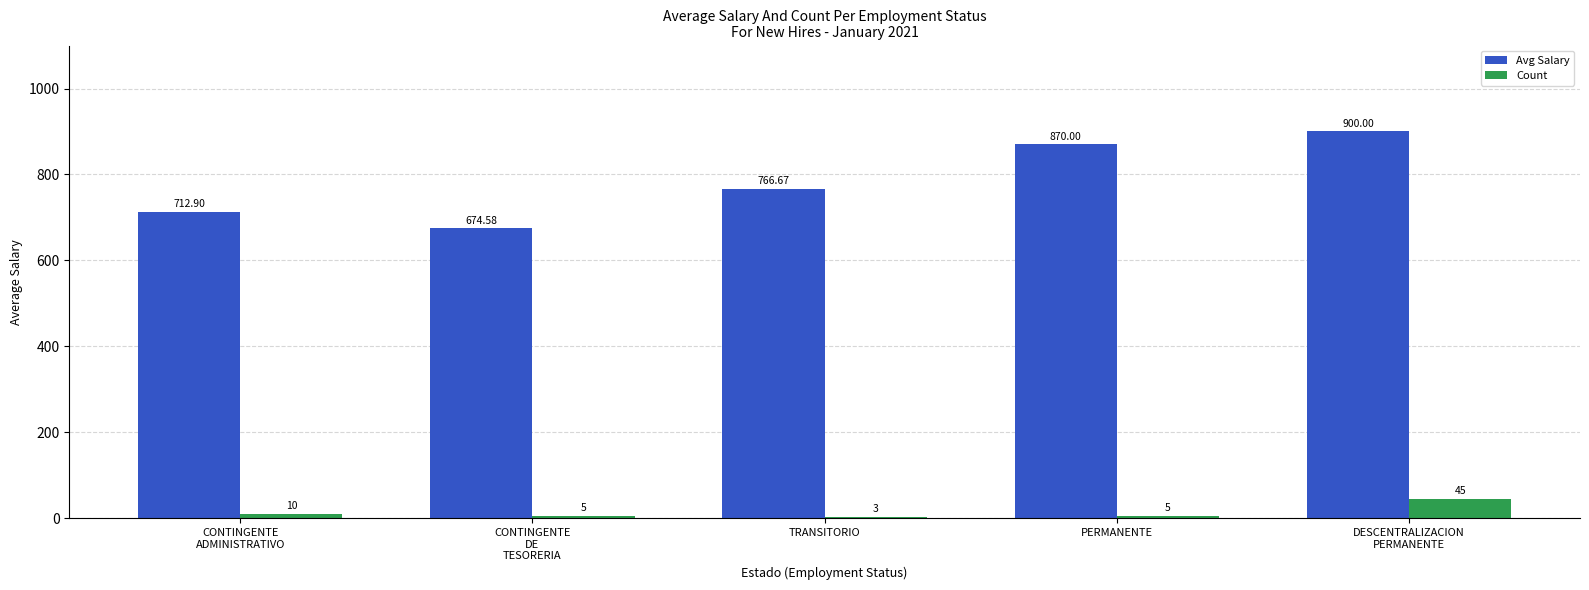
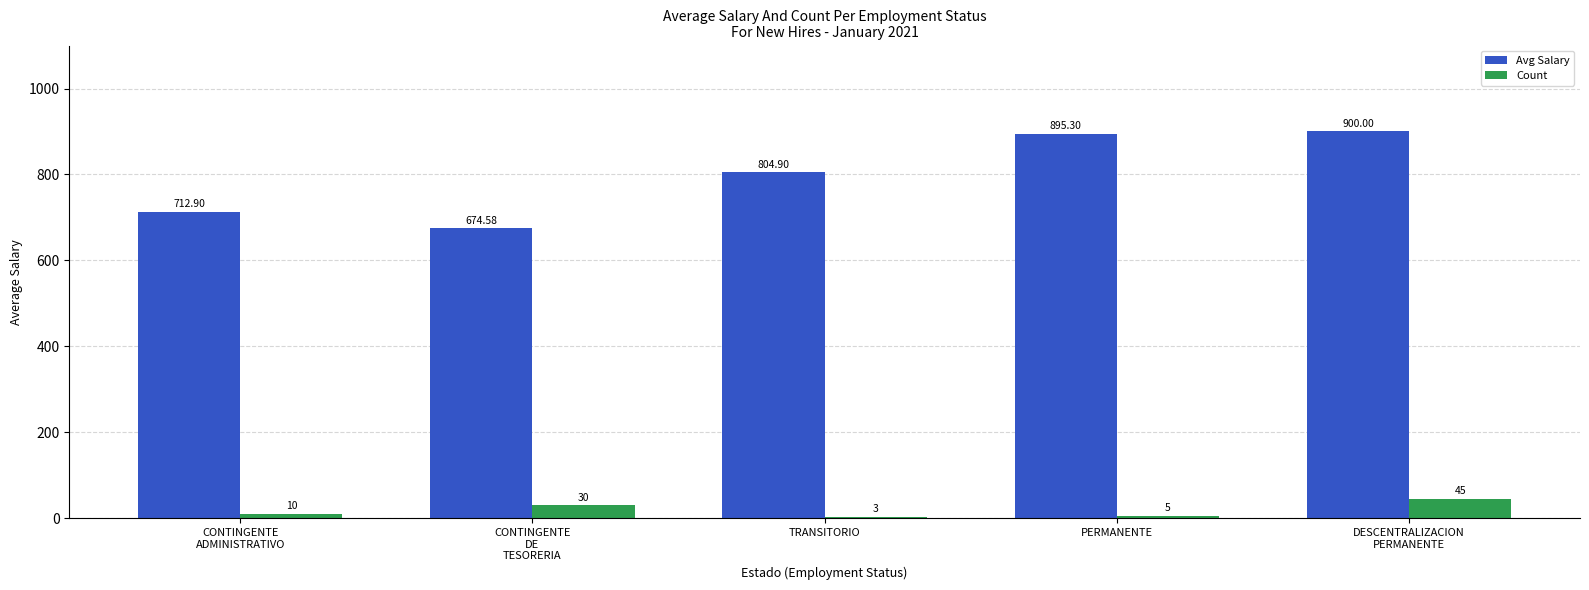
  {
    "Avg Salary": {
      "CONTINGENTE ADMINISTRATIVO": 712.90,
      "CONTINGENTE DE TESORERIA": 674.58,
-     "TRANSITORIO": 766.67,
-     "PERMANENTE": 870.00,
+     "TRANSITORIO": 804.90,
+     "PERMANENTE": 895.30,
      "DESCENTRALIZACION PERMANENTE": 900.00
    },
    "Count": {
      "CONTINGENTE ADMINISTRATIVO": 10,
-     "CONTINGENTE DE TESORERIA": 5,
+     "CONTINGENTE DE TESORERIA": 30,
      "TRANSITORIO": 3,
      "PERMANENTE": 5,
      "DESCENTRALIZACION PERMANENTE": 45
    }
  }
